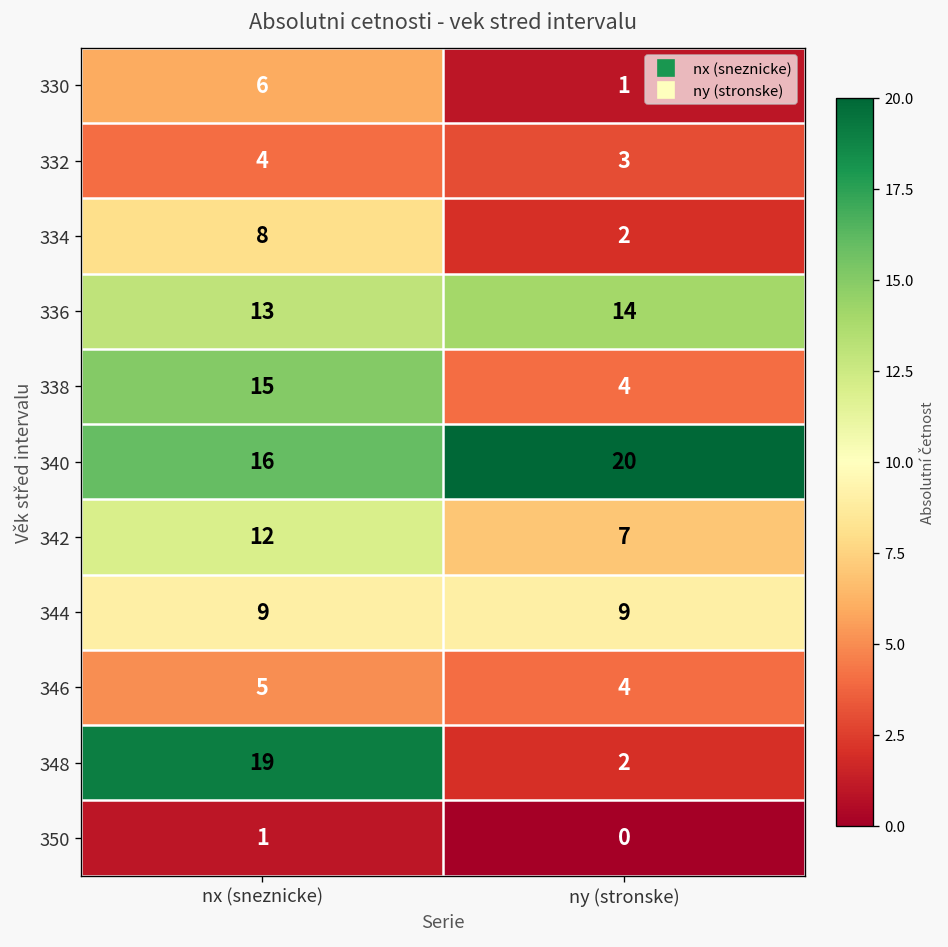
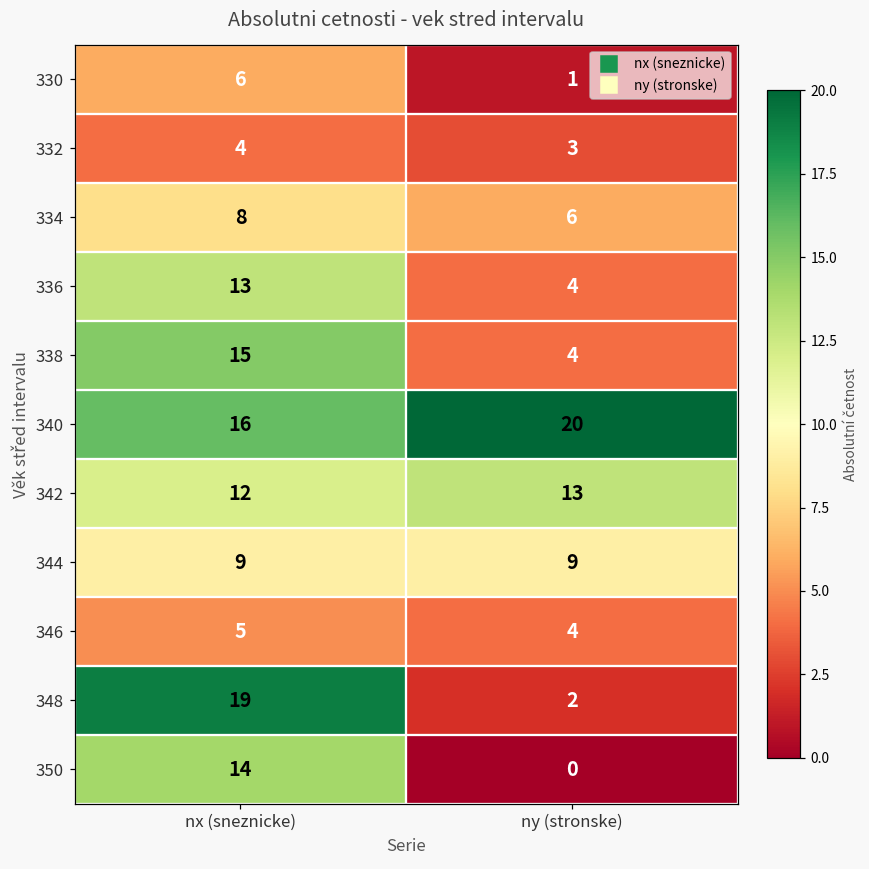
  {
    "330": {
      "nx (sneznicke)": 6,
      "ny (stronske)": 1
    },
    "332": {
      "nx (sneznicke)": 4,
      "ny (stronske)": 3
    },
    "334": {
      "nx (sneznicke)": 8,
-     "ny (stronske)": 2
+     "ny (stronske)": 6
    },
    "336": {
      "nx (sneznicke)": 13,
-     "ny (stronske)": 14
+     "ny (stronske)": 4
    },
    "338": {
      "nx (sneznicke)": 15,
      "ny (stronske)": 4
    },
    "340": {
      "nx (sneznicke)": 16,
      "ny (stronske)": 20
    },
    "342": {
      "nx (sneznicke)": 12,
-     "ny (stronske)": 7
+     "ny (stronske)": 13
    },
    "344": {
      "nx (sneznicke)": 9,
      "ny (stronske)": 9
    },
    "346": {
      "nx (sneznicke)": 5,
      "ny (stronske)": 4
    },
    "348": {
      "nx (sneznicke)": 19,
      "ny (stronske)": 2
    },
    "350": {
-     "nx (sneznicke)": 1,
+     "nx (sneznicke)": 14,
      "ny (stronske)": 0
    }
  }
